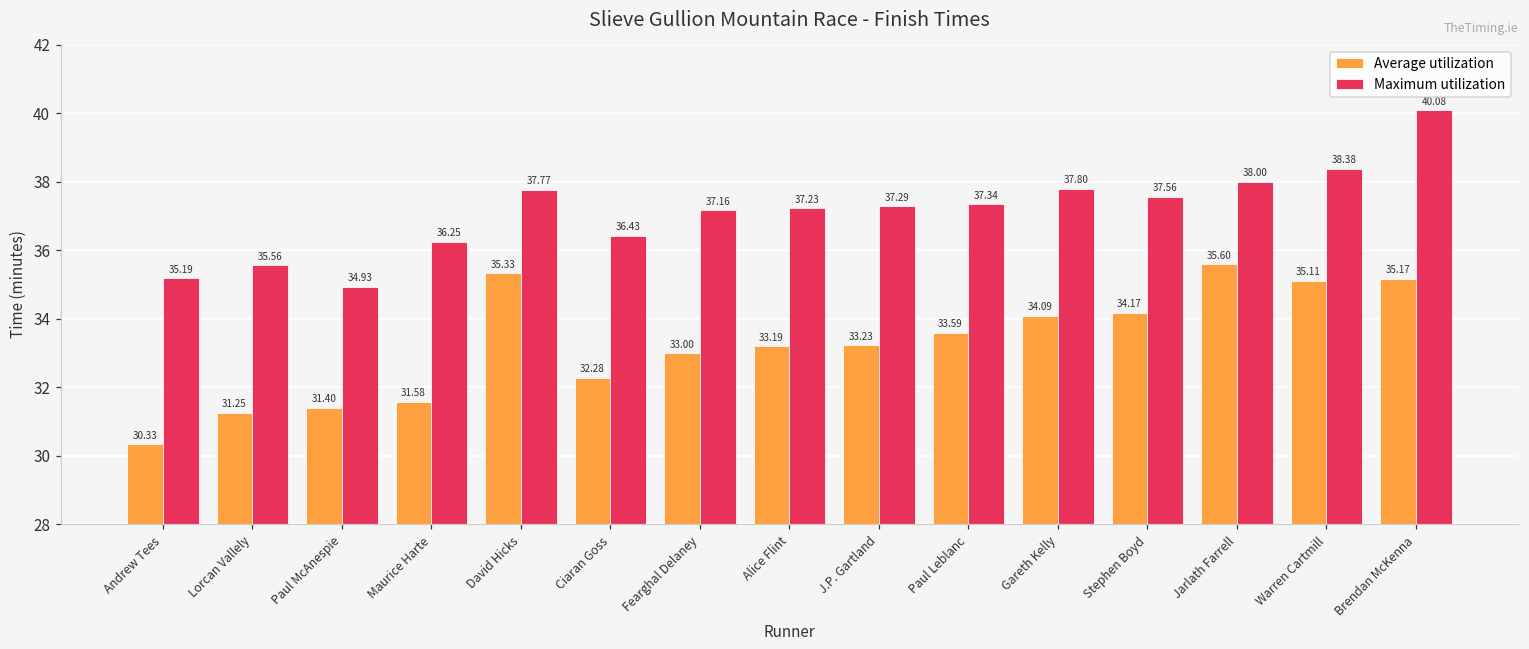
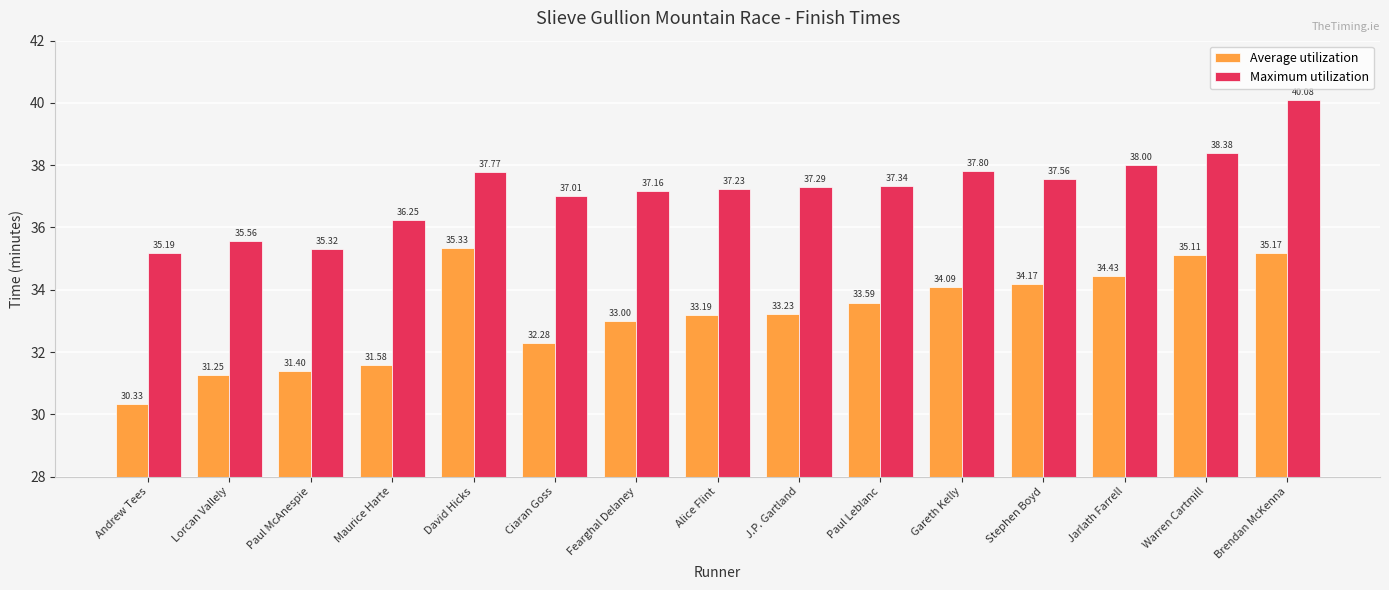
  {
    "Average utilization": {
      "Andrew Tees": 30.33,
      "Lorcan Vallely": 31.25,
      "Paul McAnespie": 31.40,
      "Maurice Harte": 31.58,
      "David Hicks": 35.33,
      "Ciaran Goss": 32.28,
      "Fearghal Delaney": 33.00,
      "Alice Flint": 33.19,
      "J.P. Gartland": 33.23,
      "Paul Leblanc": 33.59,
      "Gareth Kelly": 34.09,
      "Stephen Boyd": 34.17,
-     "Jarlath Farrell": 35.60,
+     "Jarlath Farrell": 34.43,
      "Warren Cartmill": 35.11,
      "Brendan McKenna": 35.17
    },
    "Maximum utilization": {
      "Andrew Tees": 35.19,
      "Lorcan Vallely": 35.56,
-     "Paul McAnespie": 34.93,
+     "Paul McAnespie": 35.32,
      "Maurice Harte": 36.25,
      "David Hicks": 37.77,
-     "Ciaran Goss": 36.43,
+     "Ciaran Goss": 37.01,
      "Fearghal Delaney": 37.16,
      "Alice Flint": 37.23,
      "J.P. Gartland": 37.29,
      "Paul Leblanc": 37.34,
      "Gareth Kelly": 37.80,
      "Stephen Boyd": 37.56,
      "Jarlath Farrell": 38.00,
      "Warren Cartmill": 38.38
    }
  }
